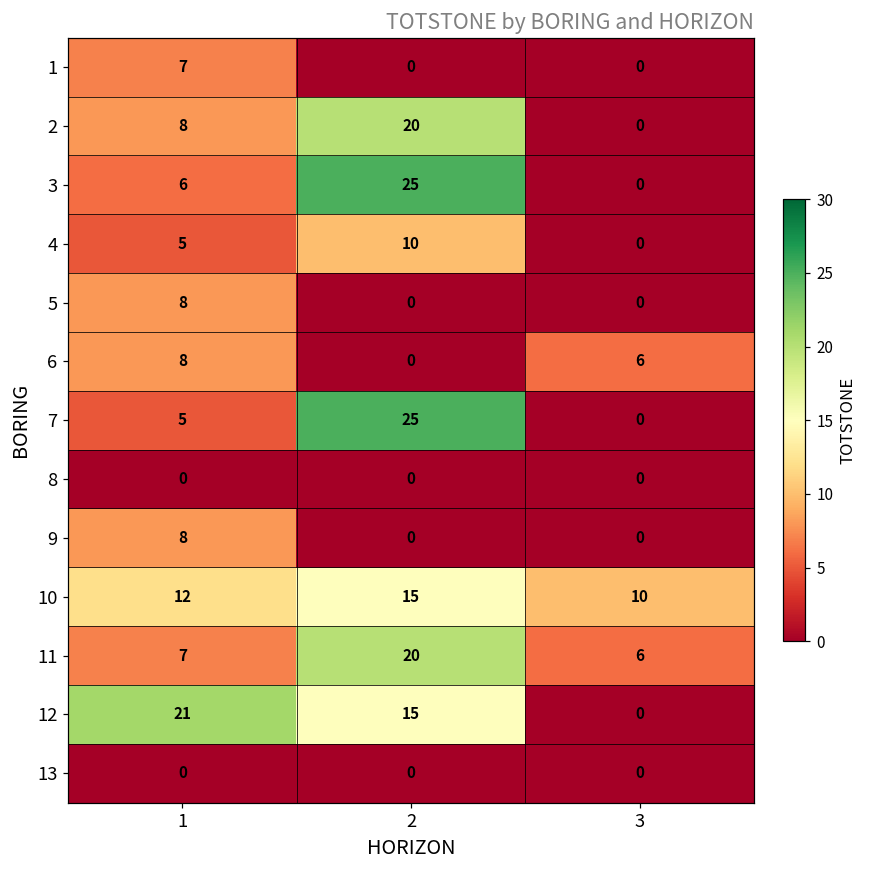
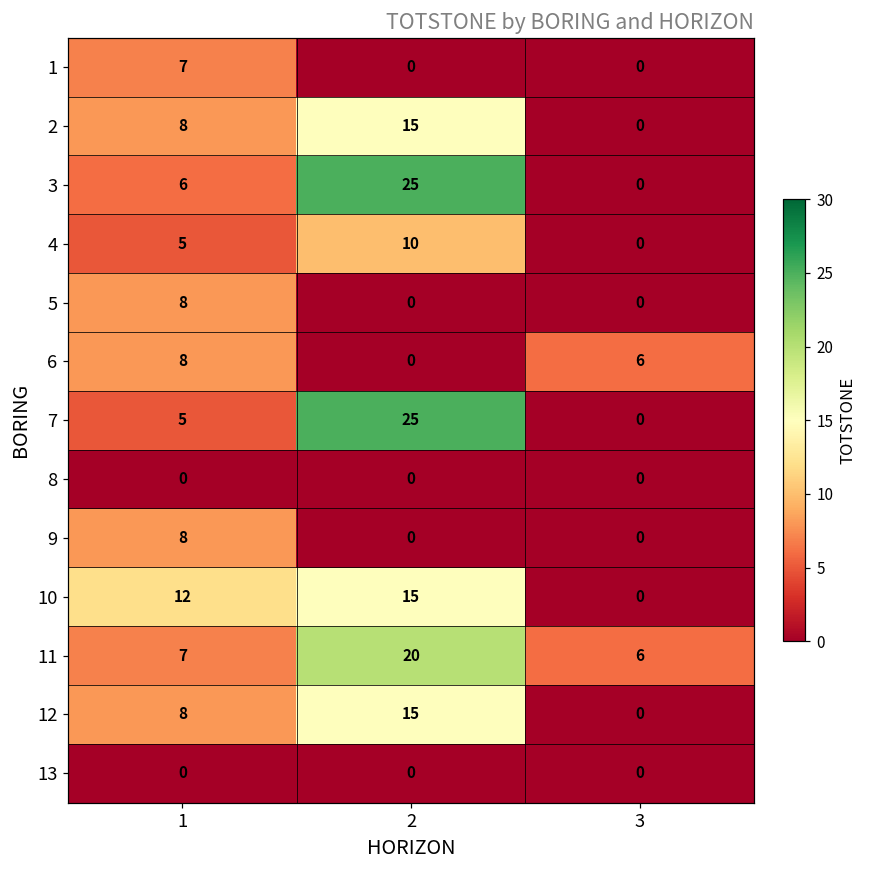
  {
    "1": {
      "1": 7,
      "2": 0,
      "3": 0
    },
    "2": {
      "1": 8,
-     "2": 20,
+     "2": 15,
      "3": 0
    },
    "3": {
      "1": 6,
      "2": 25,
      "3": 0
    },
    "4": {
      "1": 5,
      "2": 10,
      "3": 0
    },
    "5": {
      "1": 8,
      "2": 0,
      "3": 0
    },
    "6": {
      "1": 8,
      "2": 0,
      "3": 6
    },
    "7": {
      "1": 5,
      "2": 25,
      "3": 0
    },
    "8": {
      "1": 0,
      "2": 0,
      "3": 0
    },
    "9": {
      "1": 8,
      "2": 0,
      "3": 0
    },
    "10": {
      "1": 12,
      "2": 15,
-     "3": 10
+     "3": 0
    },
    "11": {
      "1": 7,
      "2": 20,
      "3": 6
    },
    "12": {
-     "1": 21,
+     "1": 8,
      "2": 15,
      "3": 0
    },
    "13": {
      "1": 0,
      "2": 0,
      "3": 0
    }
  }
